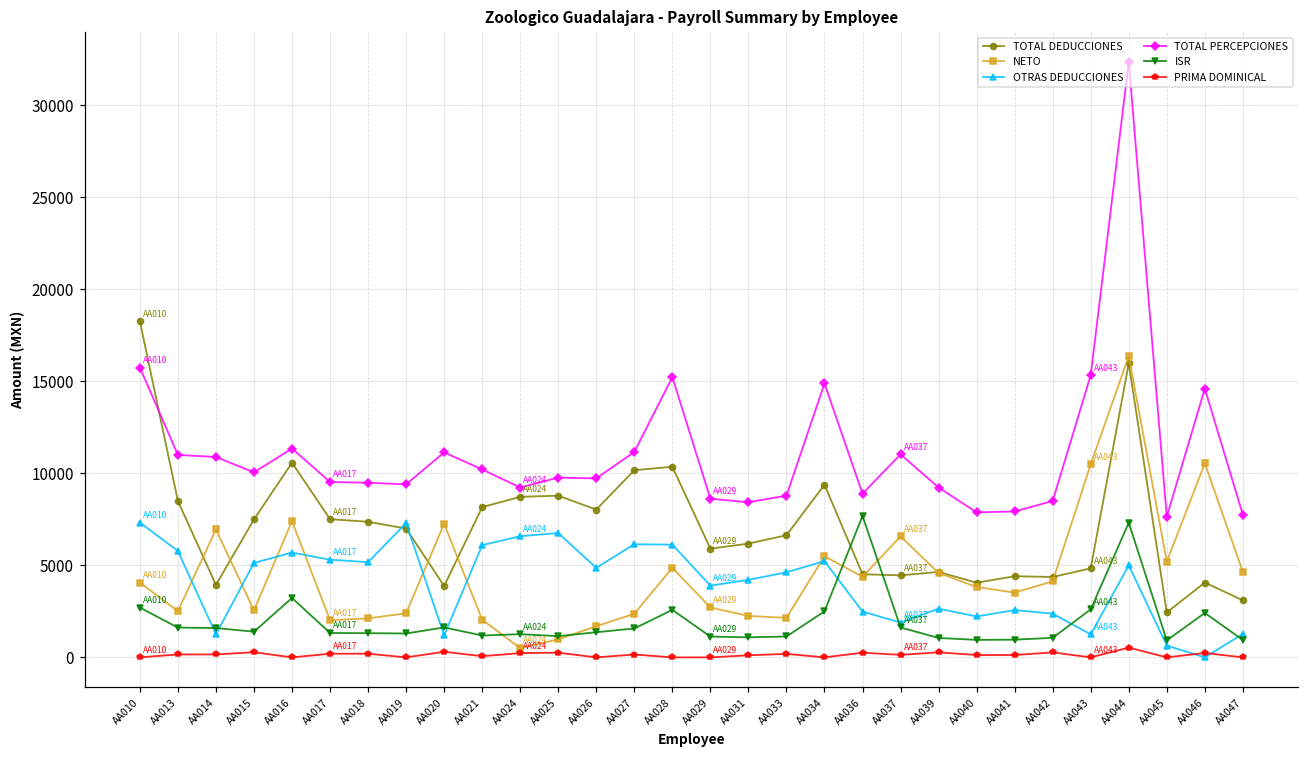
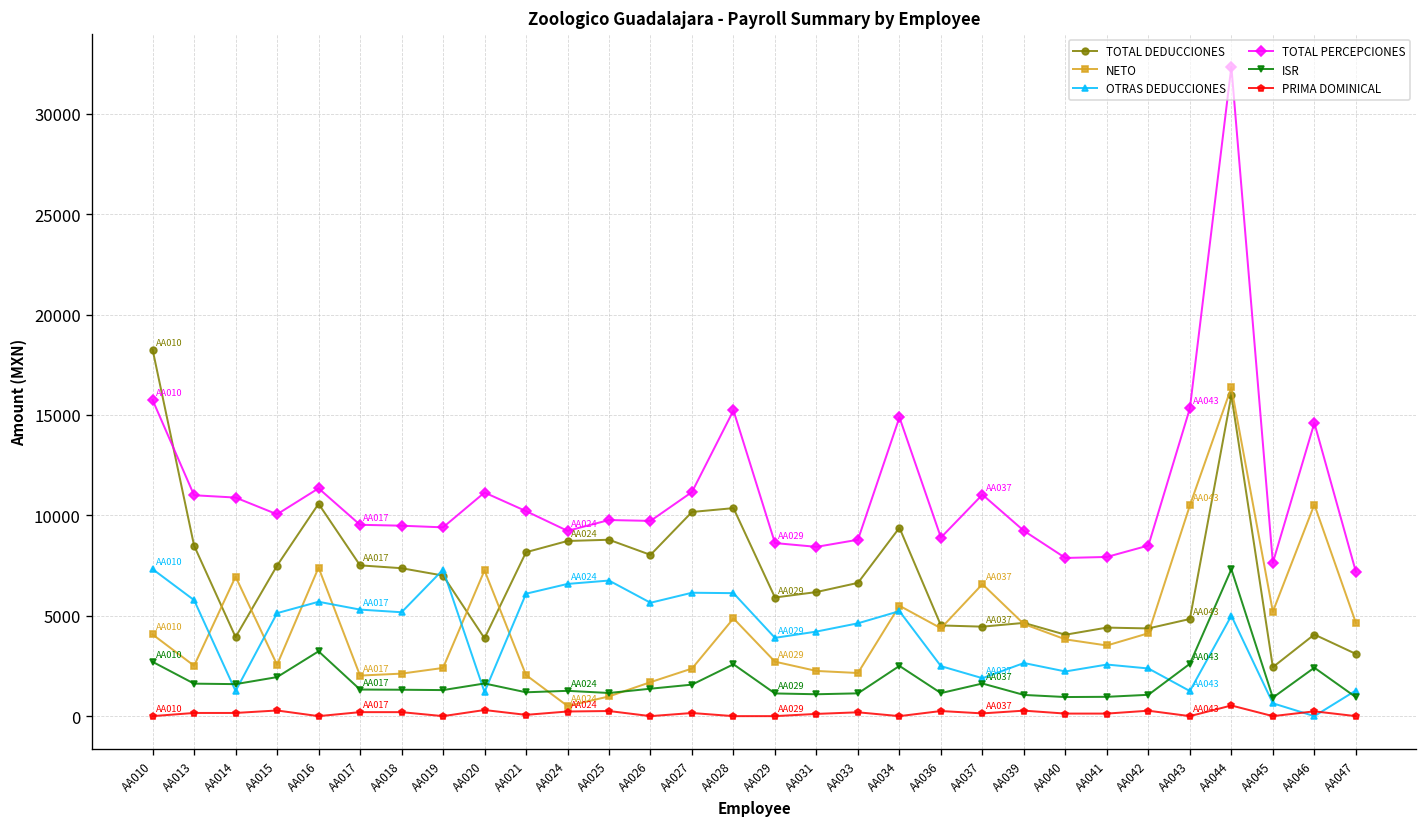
  {
    "TOTAL DEDUCCIONES": {
      "AA010": 18300,
      "AA013": 8500,
      "AA014": 3900,
      "AA015": 7500,
      "AA016": 10600,
      "AA017": 7500,
      "AA018": 7400,
      "AA019": 7000,
      "AA020": 3900,
      "AA021": 8200,
      "AA024": 8700,
      "AA025": 8800,
      "AA026": 8000,
      "AA027": 10200,
      "AA028": 10400,
      "AA029": 5900,
      "AA031": 6200,
      "AA033": 6600,
      "AA034": 9400,
      "AA037": 4500,
      "AA040": 4100,
      "AA041": 4400,
      "AA042": 4400,
      "AA043": 4800,
      "AA044": 16000,
      "AA045": 2400,
      "AA046": 4100,
      "AA047": 3100
    },
    "NETO": {
      "AA010": 4100,
      "AA013": 2500,
      "AA014": 6900,
      "AA015": 2600,
      "AA016": 7400,
      "AA017": 2000,
      "AA018": 2100,
      "AA019": 2400,
      "AA020": 7300,
      "AA021": 2000,
      "AA024": 500,
      "AA025": 1000,
      "AA026": 1700,
      "AA027": 2400,
      "AA028": 4900,
      "AA029": 2700,
      "AA031": 2300,
      "AA033": 2100,
      "AA034": 5500,
      "AA037": 6600,
      "AA040": 3800,
      "AA041": 3500,
      "AA042": 4100,
      "AA043": 10500,
      "AA044": 16400,
      "AA045": 5200,
      "AA046": 10500,
      "AA047": 4700
    },
    "OTRAS DEDUCCIONES": {
      "AA010": 7300,
      "AA013": 5800,
      "AA014": 1300,
      "AA015": 5100,
      "AA016": 5700,
      "AA017": 5300,
      "AA018": 5200,
      "AA019": 7300,
      "AA020": 1200,
      "AA021": 6100,
      "AA024": 6600,
      "AA025": 6800,
-     "AA026": 4900,
+     "AA026": 5600,
      "AA027": 6100,
      "AA028": 6100,
      "AA029": 3900,
      "AA031": 4200,
      "AA033": 4600,
      "AA034": 5200,
      "AA036": 2500,
      "AA037": 1900,
      "AA039": 2600,
      "AA040": 2200,
      "AA041": 2600,
      "AA042": 2400,
      "AA043": 1300,
      "AA044": 5000,
      "AA045": 600,
      "AA046": 0,
      "AA047": 1300
    },
    "TOTAL PERCEPCIONES": {
      "AA010": 15700,
      "AA013": 11000,
      "AA014": 10900,
      "AA015": 10100,
      "AA016": 11300,
      "AA017": 9500,
      "AA018": 9500,
      "AA019": 9400,
      "AA020": 11100,
      "AA021": 10200,
      "AA024": 9200,
      "AA025": 9800,
      "AA026": 9700,
      "AA027": 11200,
      "AA028": 15200,
      "AA029": 8600,
      "AA031": 8400,
      "AA033": 8800,
      "AA034": 14900,
      "AA036": 8900,
      "AA037": 11000,
      "AA039": 9200,
      "AA040": 7900,
      "AA041": 7900,
      "AA042": 8500,
      "AA043": 15300,
      "AA045": 7600,
      "AA046": 14600,
-     "AA047": 7800
+     "AA047": 7200
    },
    "ISR": {
      "AA010": 2700,
      "AA013": 1600,
      "AA014": 1600,
-     "AA015": 1400,
+     "AA015": 1900,
      "AA016": 3200,
      "AA017": 1300,
      "AA018": 1300,
      "AA019": 1300,
      "AA020": 1600,
      "AA021": 1200,
      "AA024": 1300,
      "AA025": 1200,
      "AA026": 1400,
      "AA027": 1600,
      "AA028": 2600,
      "AA029": 1100,
      "AA031": 1100,
      "AA033": 1100,
      "AA034": 2500,
-     "AA036": 7700,
+     "AA036": 1100,
      "AA037": 1600,
      "AA039": 1100,
      "AA040": 1000,
      "AA041": 1000,
      "AA042": 1100,
      "AA043": 2600,
      "AA044": 7300,
      "AA045": 900,
      "AA046": 2400,
      "AA047": 900
    },
    "PRIMA DOMINICAL": {
      "AA010": 0,
      "AA013": 200,
      "AA014": 200,
      "AA015": 300,
      "AA016": 0,
      "AA017": 200,
      "AA018": 200,
      "AA019": 0,
      "AA020": 300,
      "AA021": 100,
      "AA024": 200,
      "AA025": 300,
      "AA026": 0,
      "AA027": 200,
      "AA028": 0,
      "AA029": 0,
      "AA031": 100,
      "AA033": 200,
      "AA034": 0,
      "AA036": 300,
      "AA037": 100,
      "AA039": 300,
      "AA040": 100,
      "AA041": 100,
      "AA042": 300,
      "AA043": 0,
      "AA044": 500,
      "AA045": 0,
      "AA046": 200,
      "AA047": 0
    }
  }
